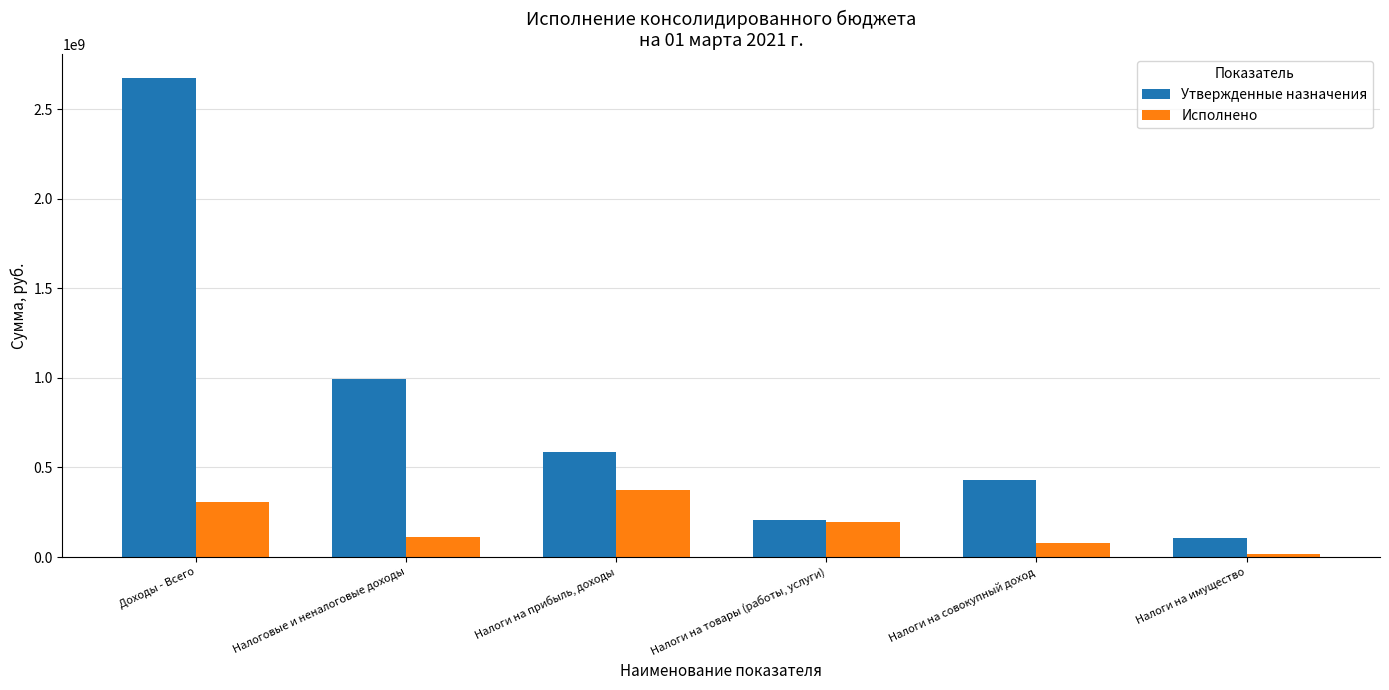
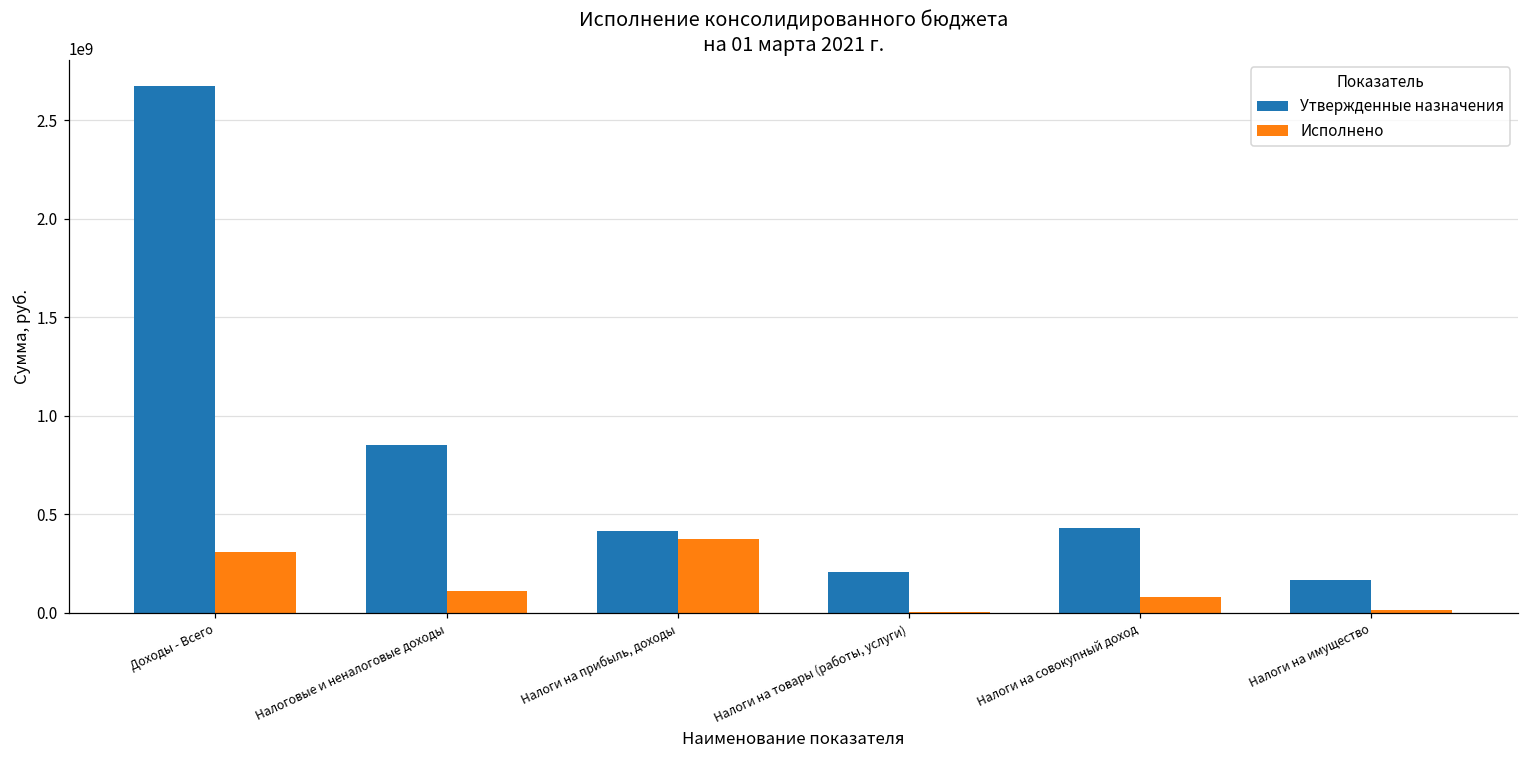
  {
    "Утвержденные назначения": {
      "Доходы - Всего": 2670000000,
-     "Налоговые и неналоговые доходы": 990000000,
-     "Налоги на прибыль, доходы": 580000000,
+     "Налоговые и неналоговые доходы": 850000000,
+     "Налоги на прибыль, доходы": 410000000,
      "Налоги на товары (работы, услуги)": 210000000,
      "Налоги на совокупный доход": 430000000,
-     "Налоги на имущество": 100000000
+     "Налоги на имущество": 170000000
    },
    "Исполнено": {
      "Доходы - Всего": 310000000,
      "Налоговые и неналоговые доходы": 110000000,
      "Налоги на прибыль, доходы": 380000000,
-     "Налоги на товары (работы, услуги)": 200000000,
+     "Налоги на товары (работы, услуги)": 0,
      "Налоги на совокупный доход": 80000000,
      "Налоги на имущество": 20000000
    }
  }
